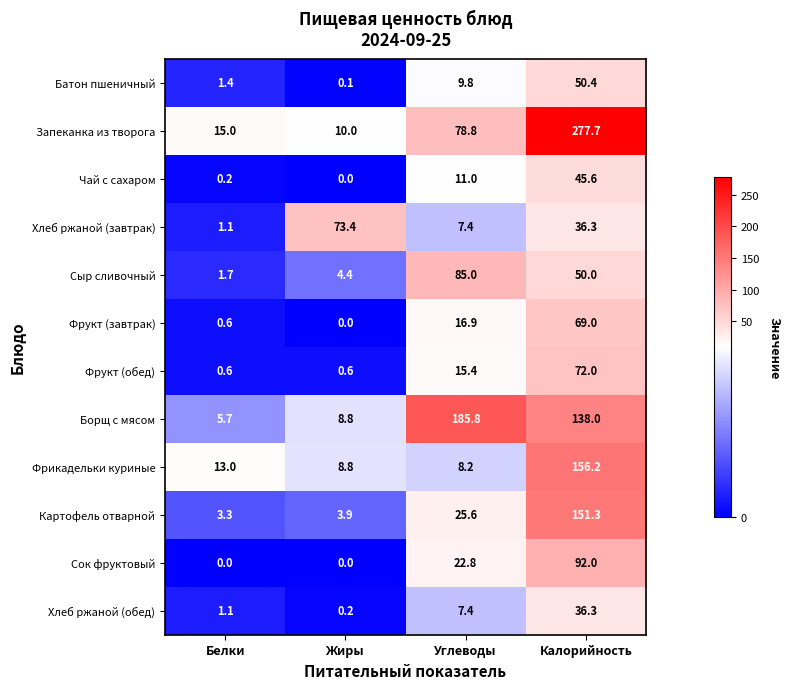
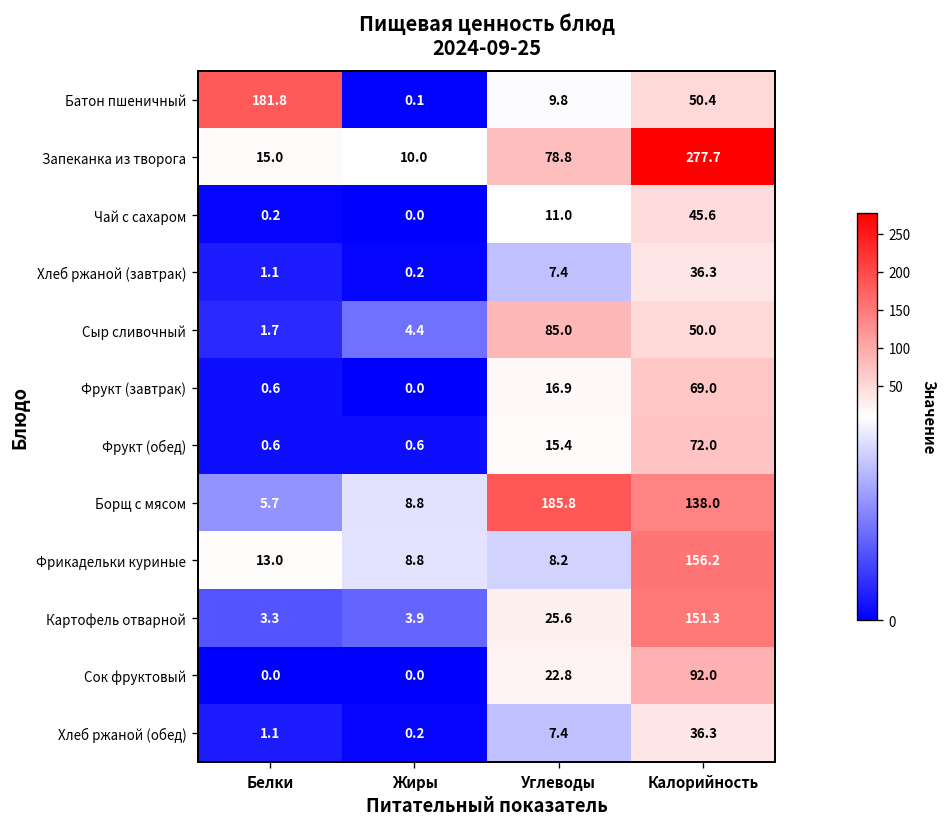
  {
    "Батон пшеничный": {
-     "Белки": 1.4,
+     "Белки": 181.8,
      "Жиры": 0.1,
      "Углеводы": 9.8,
      "Калорийность": 50.4
    },
    "Запеканка из творога": {
      "Белки": 15.0,
      "Жиры": 10.0,
      "Углеводы": 78.8,
      "Калорийность": 277.7
    },
    "Чай с сахаром": {
      "Белки": 0.2,
      "Жиры": 0.0,
      "Углеводы": 11.0,
      "Калорийность": 45.6
    },
    "Хлеб ржаной (завтрак)": {
      "Белки": 1.1,
-     "Жиры": 73.4,
+     "Жиры": 0.2,
      "Углеводы": 7.4,
      "Калорийность": 36.3
    },
    "Сыр сливочный": {
      "Белки": 1.7,
      "Жиры": 4.4,
      "Углеводы": 85.0,
      "Калорийность": 50.0
    },
    "Фрукт (завтрак)": {
      "Белки": 0.6,
      "Жиры": 0.0,
      "Углеводы": 16.9,
      "Калорийность": 69.0
    },
    "Фрукт (обед)": {
      "Белки": 0.6,
      "Жиры": 0.6,
      "Углеводы": 15.4,
      "Калорийность": 72.0
    },
    "Борщ с мясом": {
      "Белки": 5.7,
      "Жиры": 8.8,
      "Углеводы": 185.8,
      "Калорийность": 138.0
    },
    "Фрикадельки куриные": {
      "Белки": 13.0,
      "Жиры": 8.8,
      "Углеводы": 8.2,
      "Калорийность": 156.2
    },
    "Картофель отварной": {
      "Белки": 3.3,
      "Жиры": 3.9,
      "Углеводы": 25.6,
      "Калорийность": 151.3
    },
    "Сок фруктовый": {
      "Белки": 0.0,
      "Жиры": 0.0,
      "Углеводы": 22.8,
      "Калорийность": 92.0
    },
    "Хлеб ржаной (обед)": {
      "Белки": 1.1,
      "Жиры": 0.2,
      "Углеводы": 7.4,
      "Калорийность": 36.3
    }
  }
